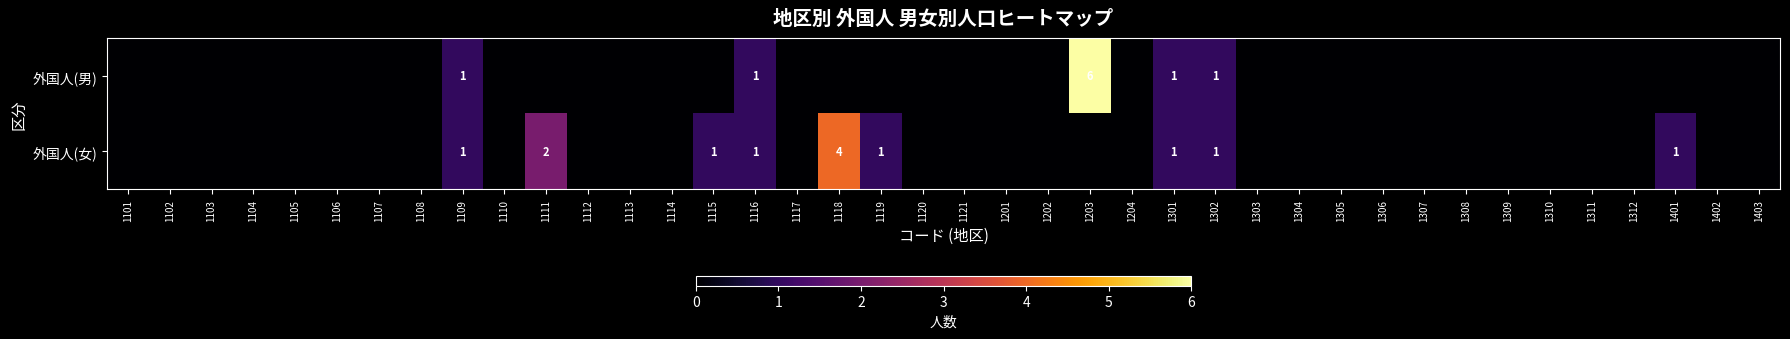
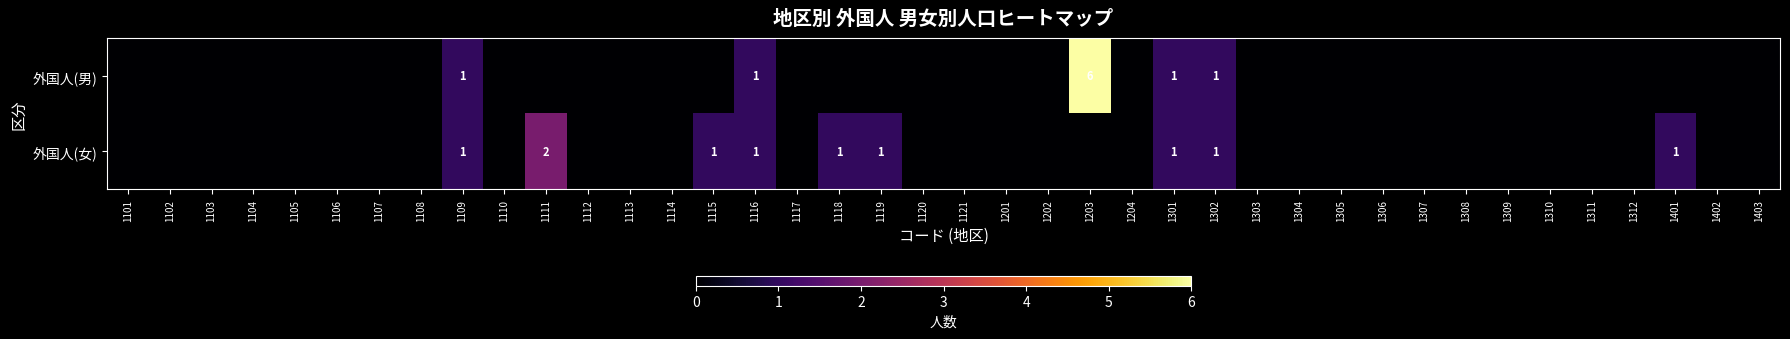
  {
    "外国人(男)": {
      "1109": 1,
      "1116": 1,
      "1203": 6,
      "1301": 1,
      "1302": 1
    },
    "外国人(女)": {
      "1109": 1,
      "1111": 2,
      "1115": 1,
      "1116": 1,
-     "1118": 4,
+     "1118": 1,
      "1119": 1,
      "1301": 1,
      "1302": 1,
      "1401": 1
    }
  }
